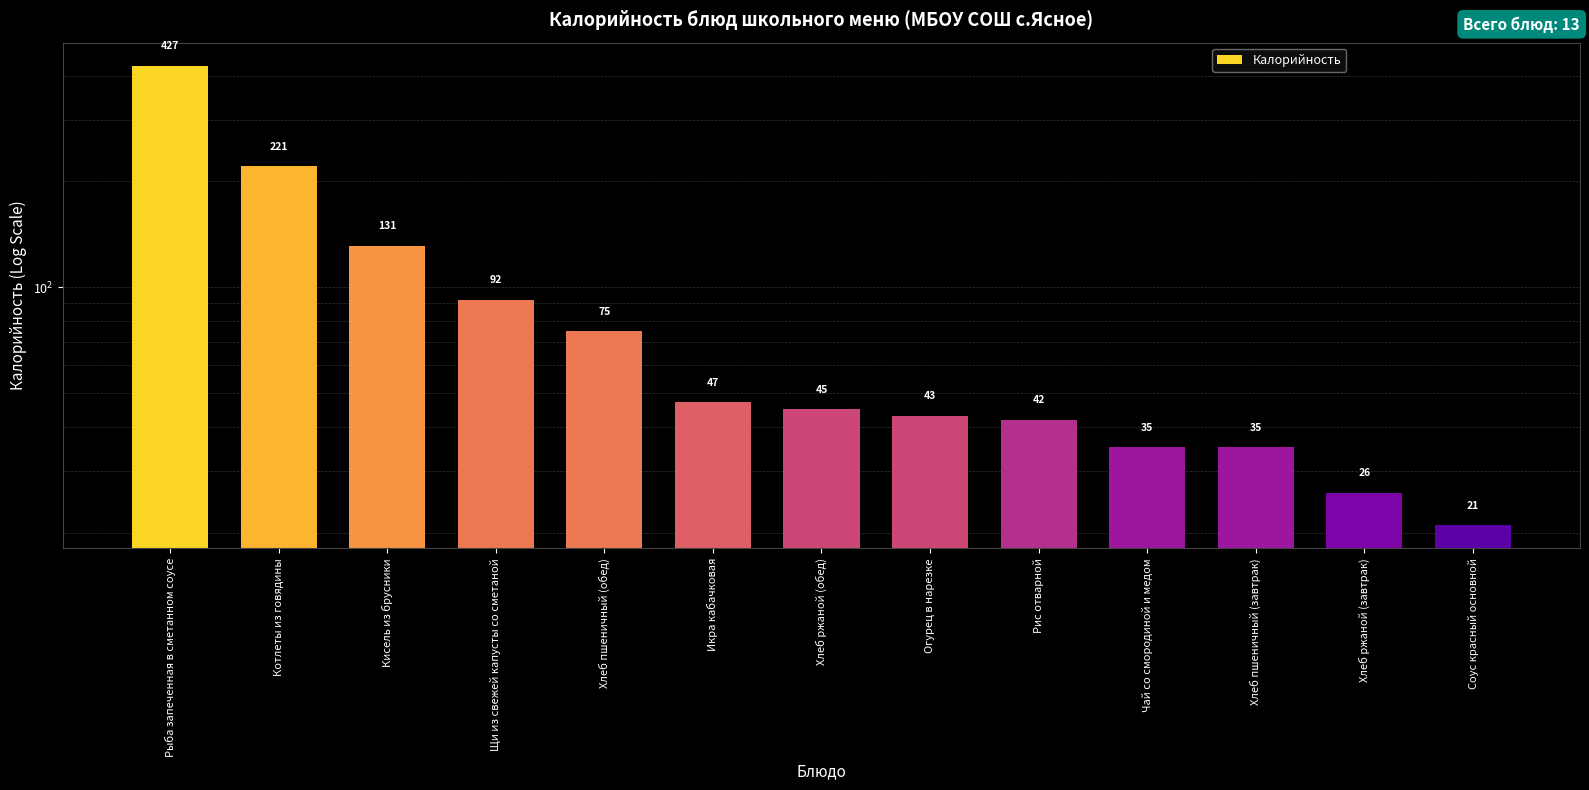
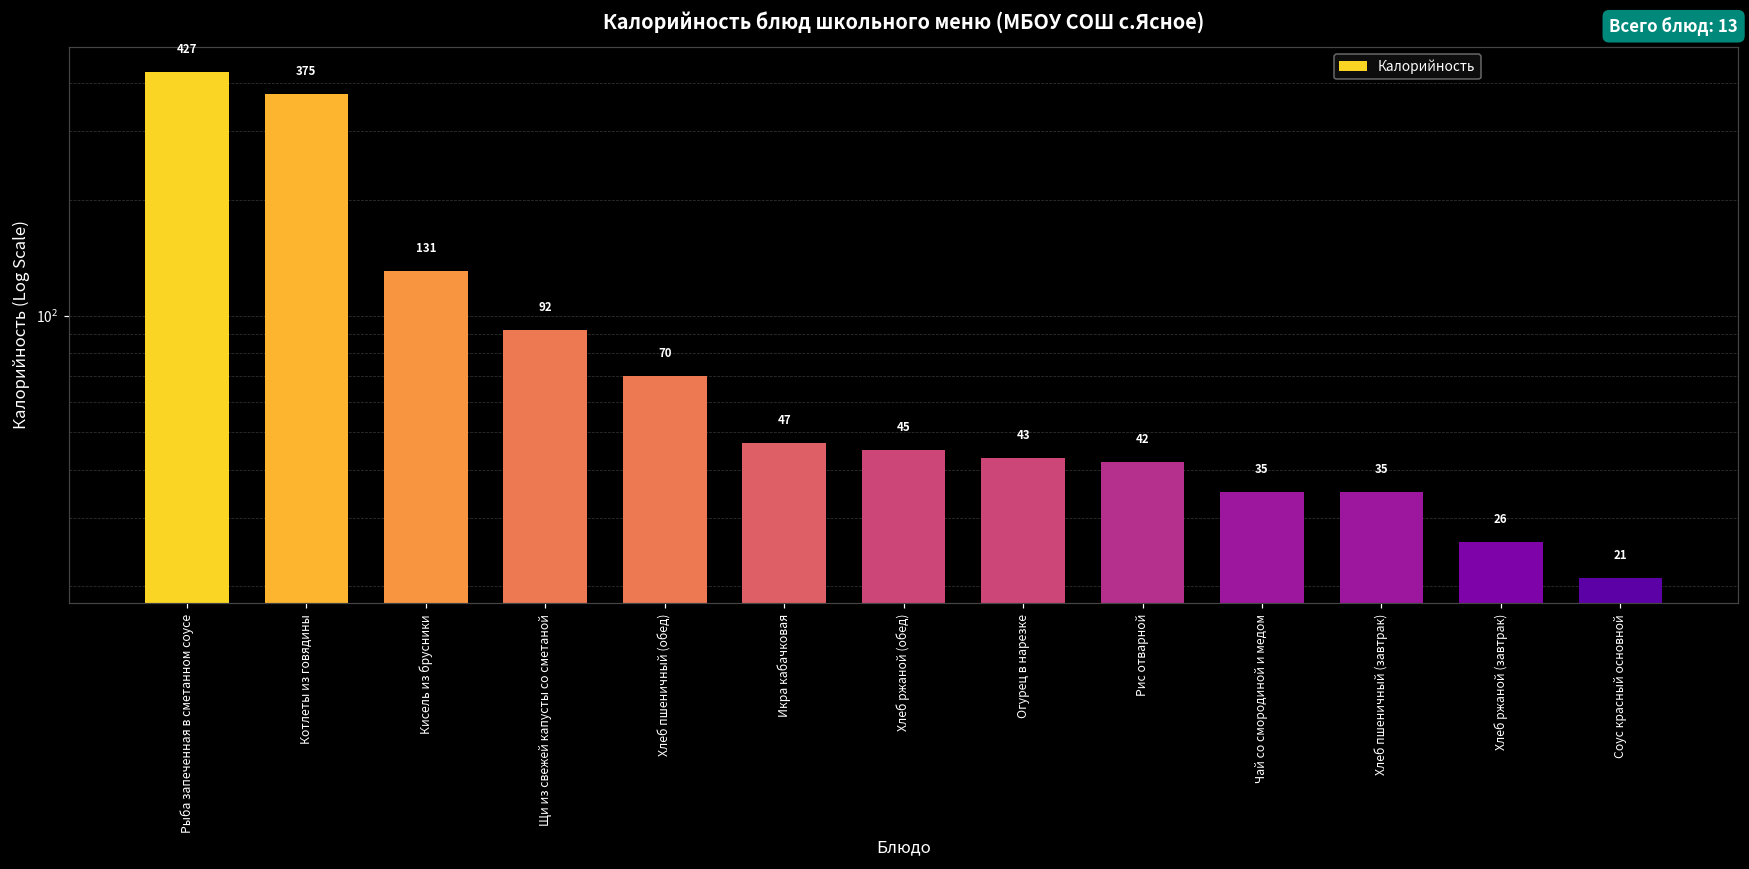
  {
    "Рыба запеченная в сметанном соусе": 427,
-   "Котлеты из говядины": 221,
+   "Котлеты из говядины": 375,
    "Кисель из брусники": 131,
    "Щи из свежей капусты со сметаной": 92,
-   "Хлеб пшеничный (обед)": 75,
+   "Хлеб пшеничный (обед)": 70,
    "Икра кабачковая": 47,
    "Хлеб ржаной (обед)": 45,
    "Огурец в нарезке": 43,
    "Рис отварной": 42,
    "Чай со смородиной и медом": 35,
    "Хлеб пшеничный (завтрак)": 35,
    "Хлеб ржаной (завтрак)": 26,
    "Соус красный основной": 21
  }
